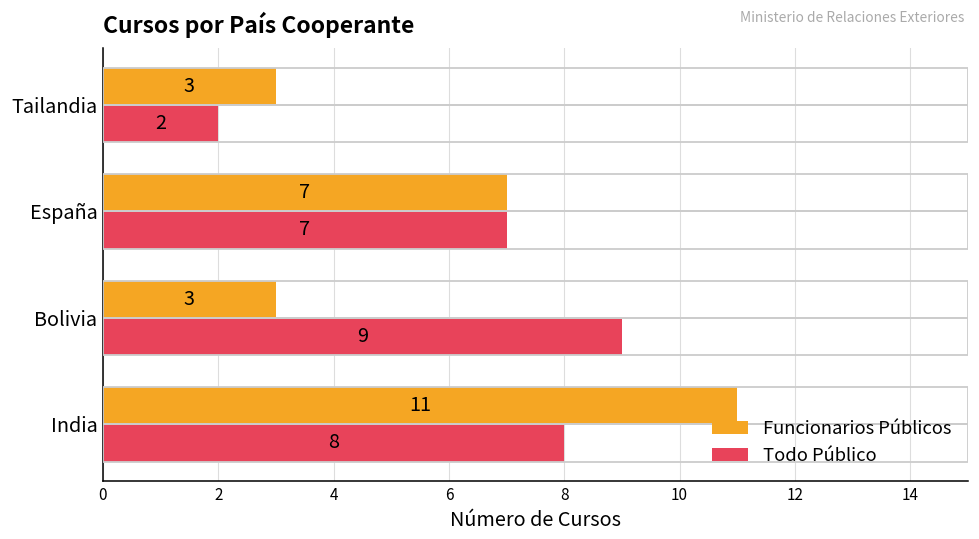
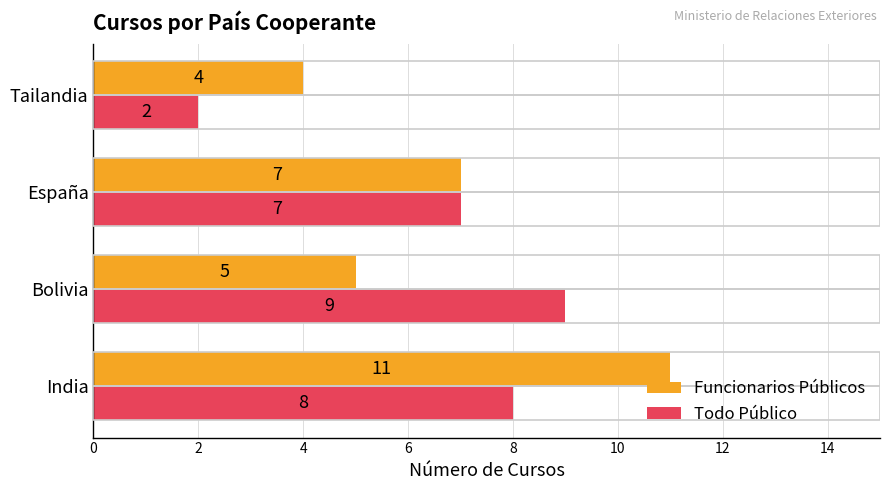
  {
    "Funcionarios Públicos": {
-     "Tailandia": 3,
+     "Tailandia": 4,
      "España": 7,
-     "Bolivia": 3,
+     "Bolivia": 5,
      "India": 11
    },
    "Todo Público": {
      "Tailandia": 2,
      "España": 7,
      "Bolivia": 9,
      "India": 8
    }
  }
